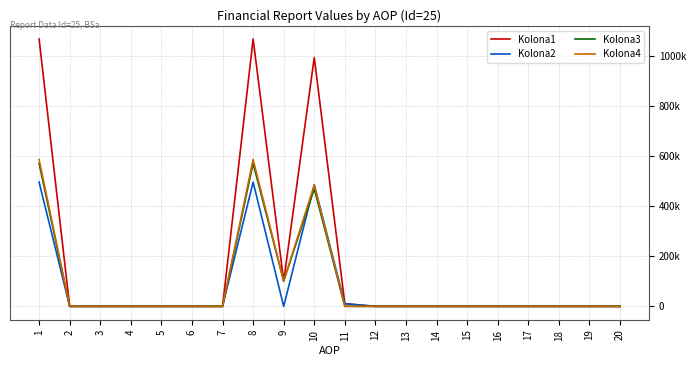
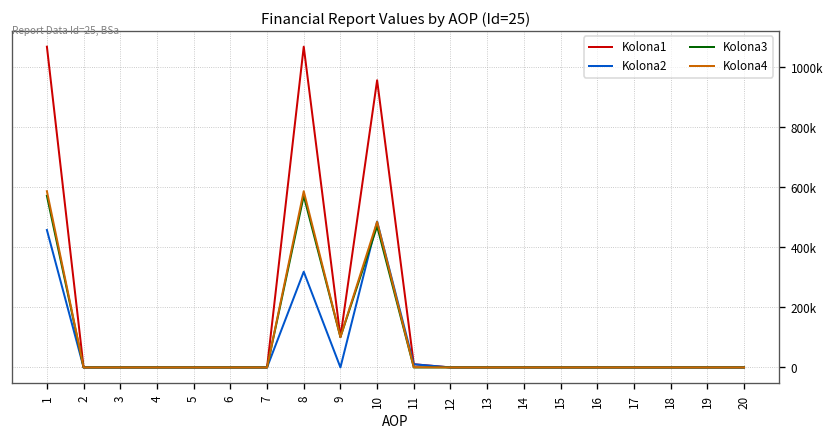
  {
    "Kolona1": {
      "1": 1070000,
      "8": 1070000,
-     "10": 990000
+     "10": 960000
    },
    "Kolona2": {
-     "1": 500000,
-     "8": 500000,
+     "1": 460000,
+     "8": 320000,
      "9": 0
    },
    "Kolona3": {
      "1": 570000,
      "8": 570000,
      "10": 470000
    },
    "Kolona4": {
      "1": 590000,
      "8": 590000
    }
  }
